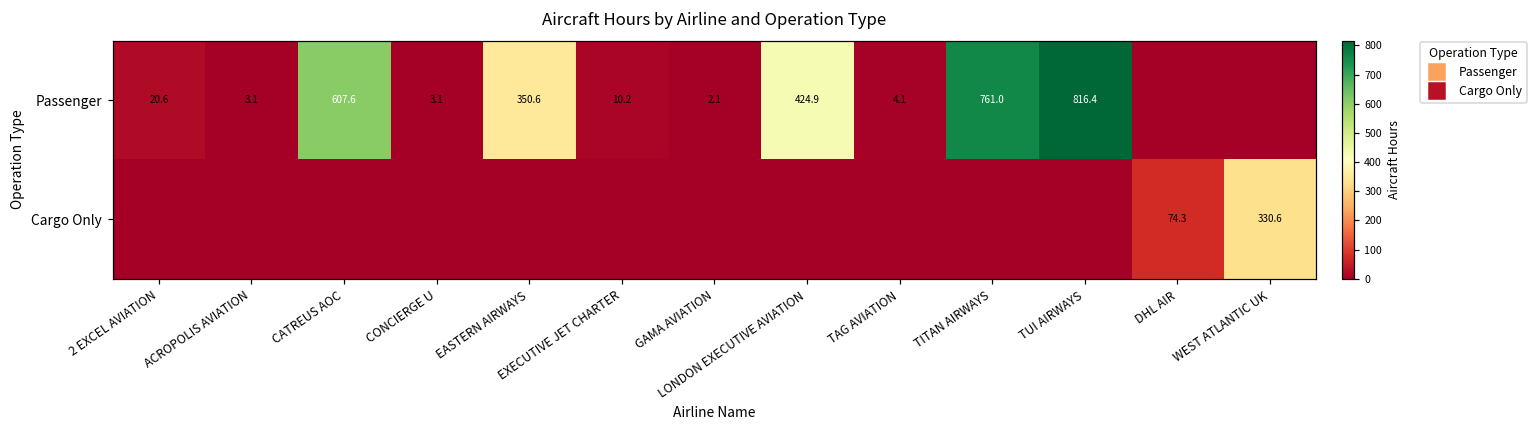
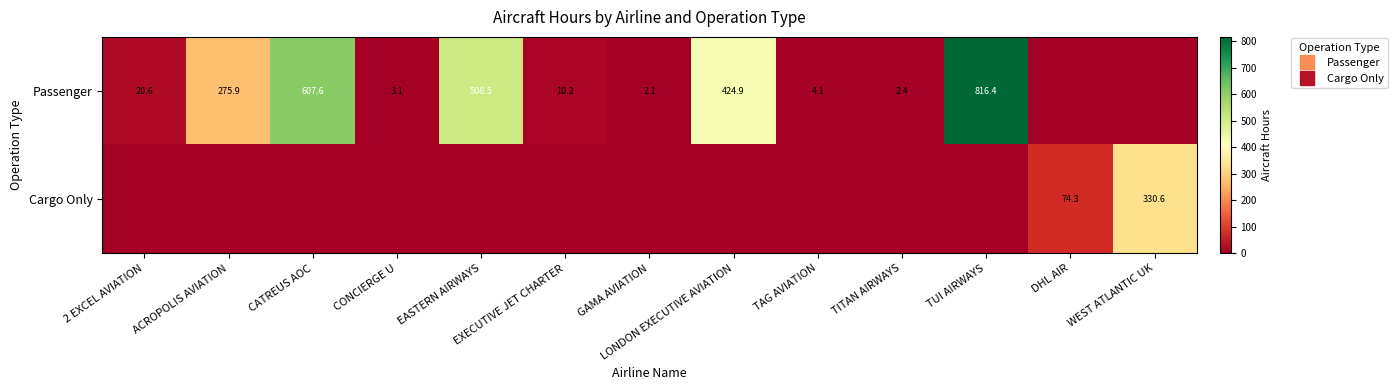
  {
    "Passenger": {
      "2 EXCEL AVIATION": 20.6,
-     "ACROPOLIS AVIATION": 3.1,
+     "ACROPOLIS AVIATION": 275.9,
      "CATREUS AOC": 607.6,
      "CONCIERGE U": 3.1,
-     "EASTERN AIRWAYS": 350.6,
+     "EASTERN AIRWAYS": 508.5,
      "EXECUTIVE JET CHARTER": 10.2,
      "GAMA AVIATION": 2.1,
      "LONDON EXECUTIVE AVIATION": 424.9,
      "TAG AVIATION": 4.1,
-     "TITAN AIRWAYS": 761.0,
+     "TITAN AIRWAYS": 2.4,
      "TUI AIRWAYS": 816.4
    },
    "Cargo Only": {
      "DHL AIR": 74.3,
      "WEST ATLANTIC UK": 330.6
    }
  }
